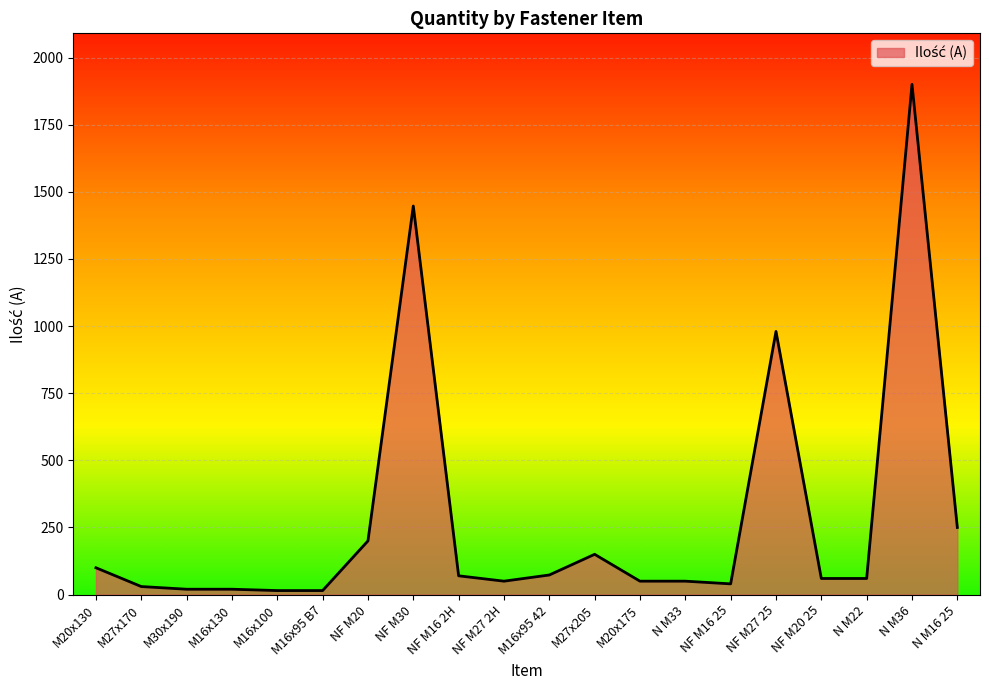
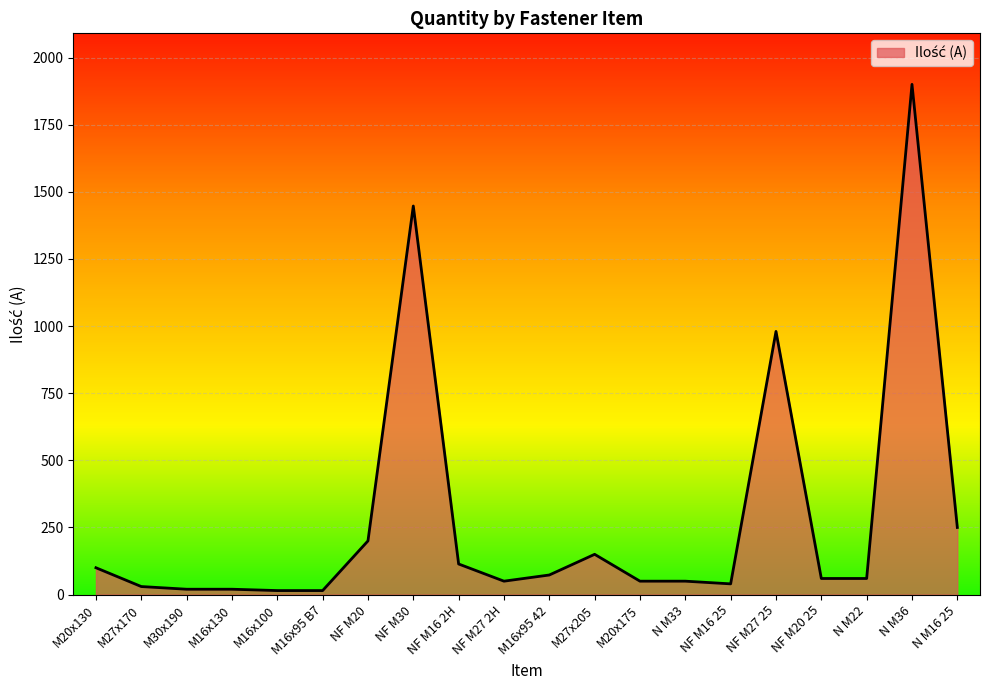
  {
    "M20x130": 100,
    "M27x170": 30,
    "M30x190": 20,
    "M16x130": 20,
    "M16x100": 20,
    "M16x95 B7": 20,
    "NF M20": 200,
    "NF M30": 1450,
-   "NF M16 2H": 70,
+   "NF M16 2H": 110,
    "NF M27 2H": 50,
    "M16x95 42": 70,
    "M27x205": 150,
    "M20x175": 50,
    "N M33": 50,
    "NF M16 25": 40,
    "NF M27 25": 980,
    "NF M20 25": 60,
    "N M22": 60,
    "N M36": 1900,
    "N M16 25": 250
  }
